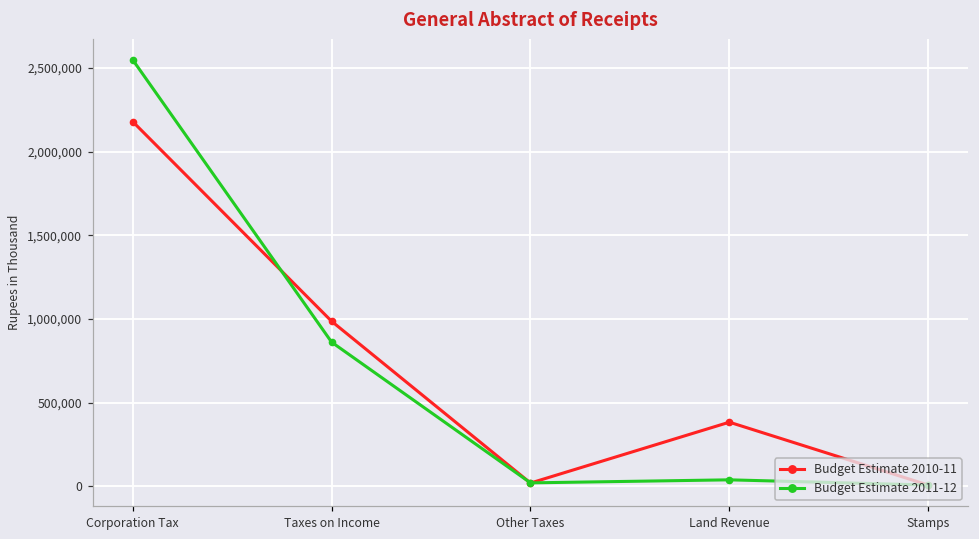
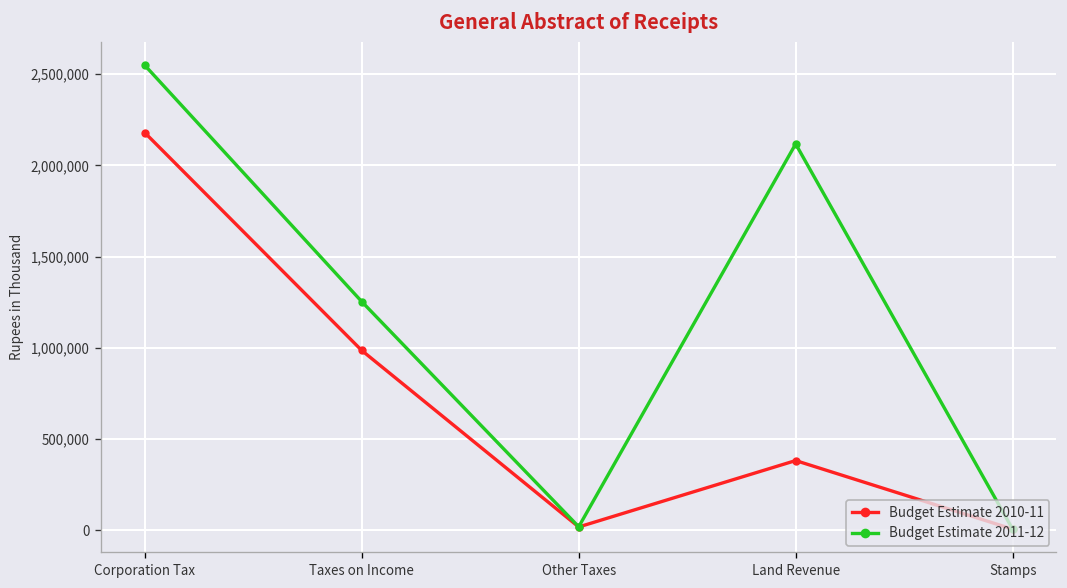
  {
    "Budget Estimate 2010-11": {
      "Corporation Tax": "2,180,000",
      "Taxes on Income": "990,000",
      "Land Revenue": "380,000"
    },
    "Budget Estimate 2011-12": {
      "Corporation Tax": "2,550,000",
-     "Taxes on Income": "860,000",
-     "Land Revenue": "40,000"
+     "Taxes on Income": "1,250,000",
+     "Land Revenue": "2,120,000"
    }
  }
